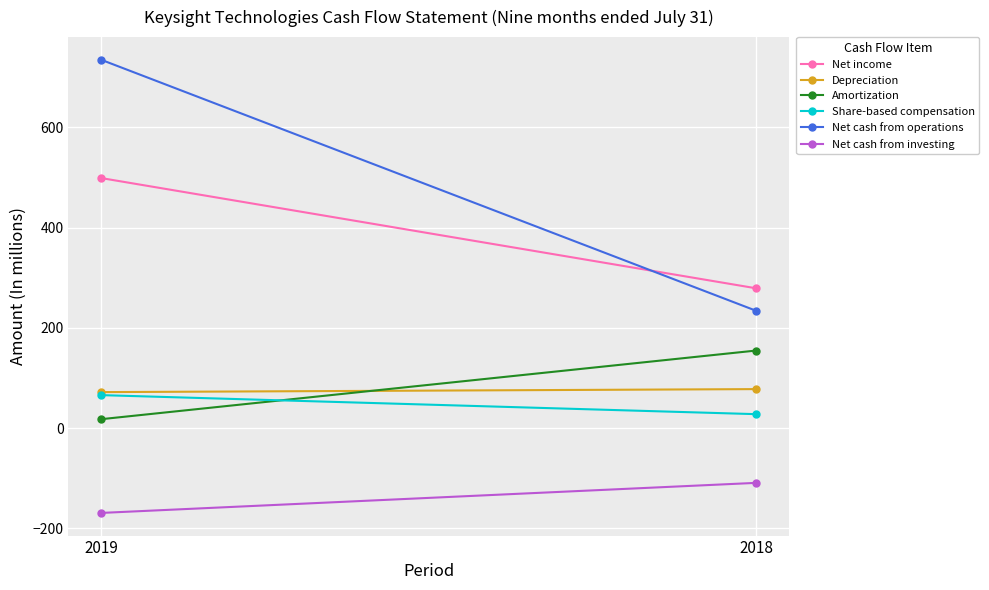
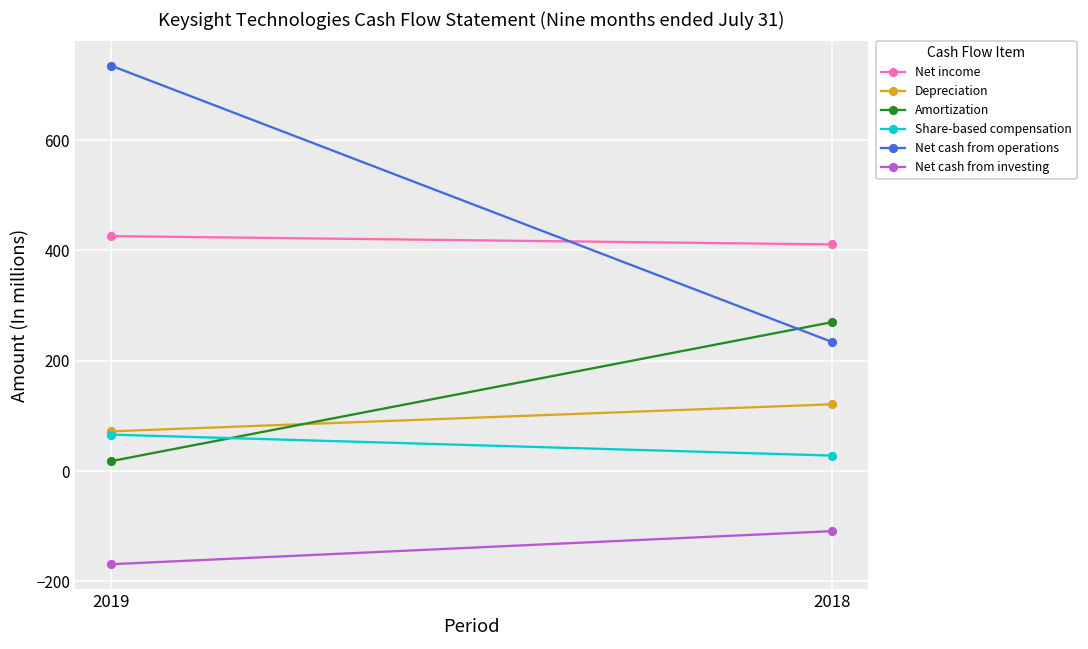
  {
    "Net income": {
-     "2019": 500,
-     "2018": 280
+     "2019": 430,
+     "2018": 410
    },
    "Depreciation": {
      "2019": 70,
-     "2018": 80
+     "2018": 120
    },
    "Amortization": {
      "2019": 20,
-     "2018": 160
+     "2018": 270
    },
    "Share-based compensation": {
      "2019": 70,
      "2018": 30
    },
    "Net cash from operations": {
      "2019": 740,
      "2018": 230
    },
    "Net cash from investing": {
      "2019": -170,
      "2018": -110
    }
  }
